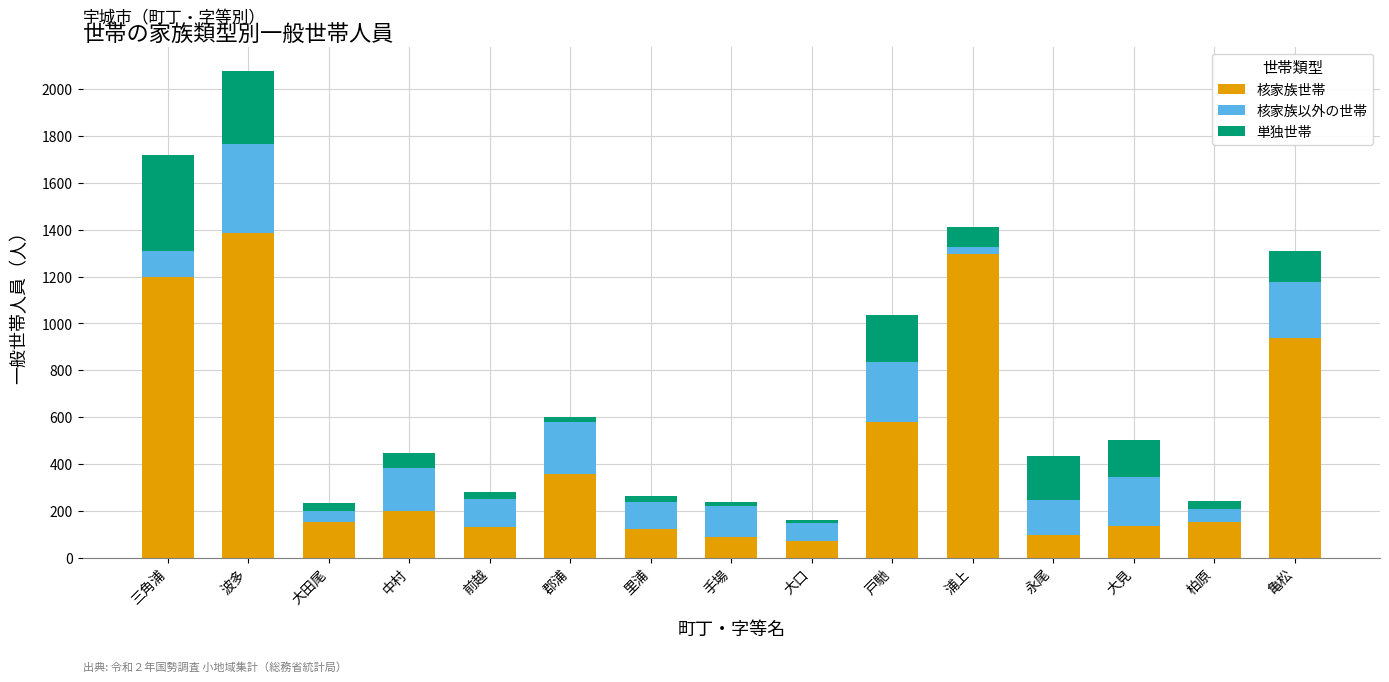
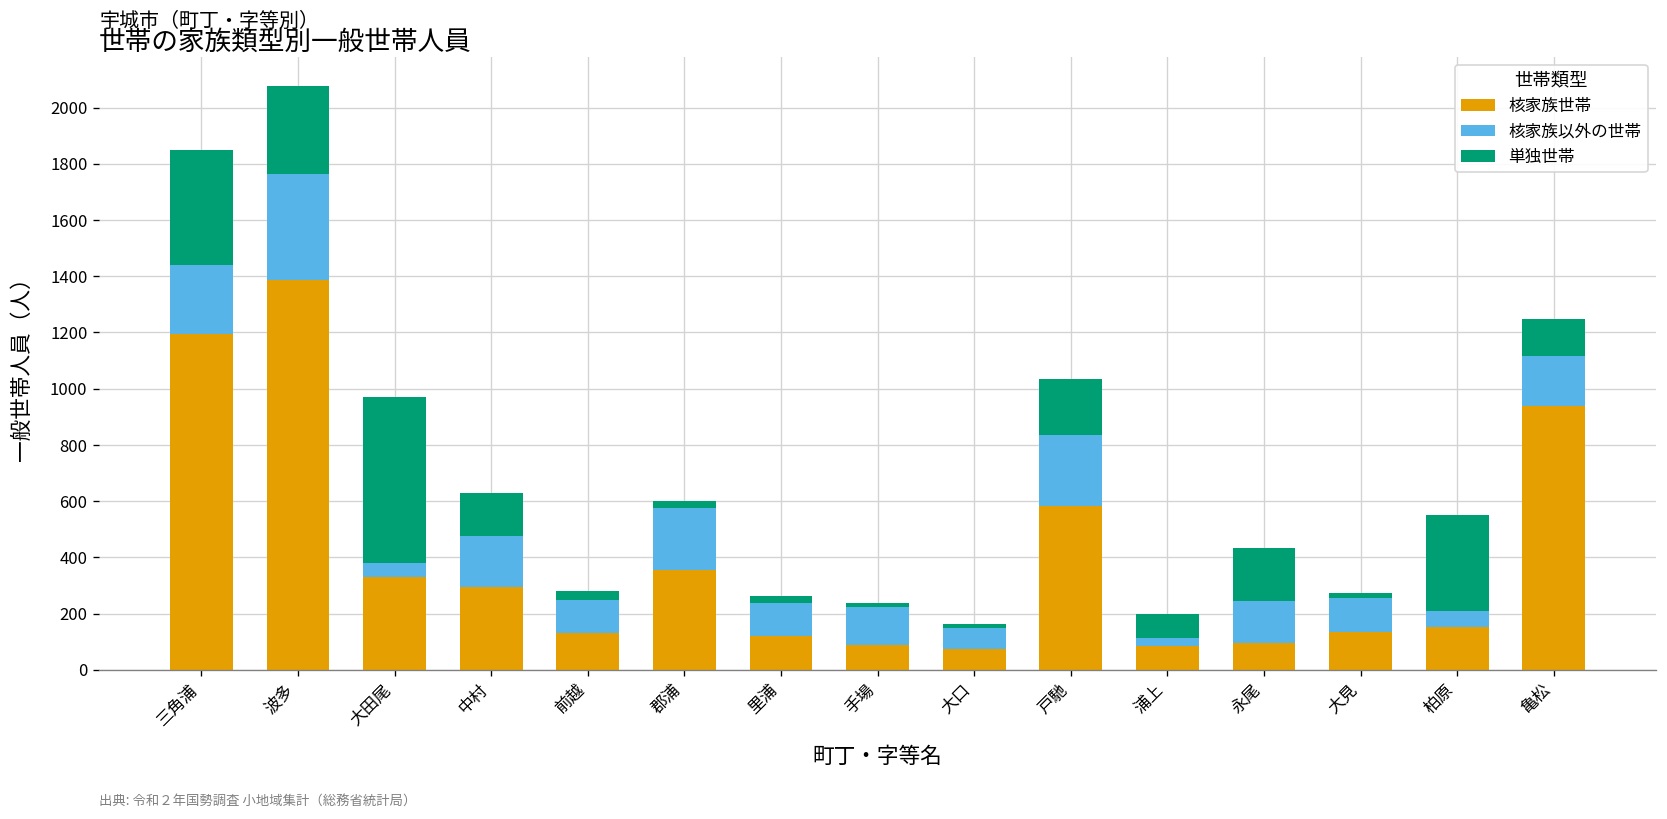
  {
    "核家族世帯": {
      "三角浦": 1200,
      "波多": 1390,
-     "大田尾": 150,
-     "中村": 200,
+     "大田尾": 330,
+     "中村": 290,
      "前越": 130,
      "郡浦": 360,
      "里浦": 120,
      "手場": 90,
      "大口": 70,
      "戸馳": 580,
-     "浦上": 1290,
+     "浦上": 80,
      "永尾": 100,
      "大見": 140,
      "柏原": 150,
      "亀松": 940
    },
    "核家族以外の世帯": {
-     "三角浦": 110,
+     "三角浦": 250,
      "波多": 380,
      "大田尾": 50,
      "中村": 180,
      "前越": 120,
      "郡浦": 220,
      "里浦": 120,
      "手場": 140,
      "大口": 80,
      "戸馳": 260,
      "浦上": 30,
      "永尾": 150,
-     "大見": 210,
+     "大見": 120,
      "柏原": 60,
-     "亀松": 240
+     "亀松": 180
    },
    "単独世帯": {
      "三角浦": 410,
      "波多": 310,
-     "大田尾": 30,
-     "中村": 60,
+     "大田尾": 590,
+     "中村": 150,
      "前越": 30,
      "郡浦": 20,
      "里浦": 20,
      "手場": 10,
      "大口": 10,
      "戸馳": 200,
      "浦上": 90,
      "永尾": 190,
-     "大見": 160,
-     "柏原": 30,
+     "大見": 20,
+     "柏原": 340,
      "亀松": 130
    }
  }
